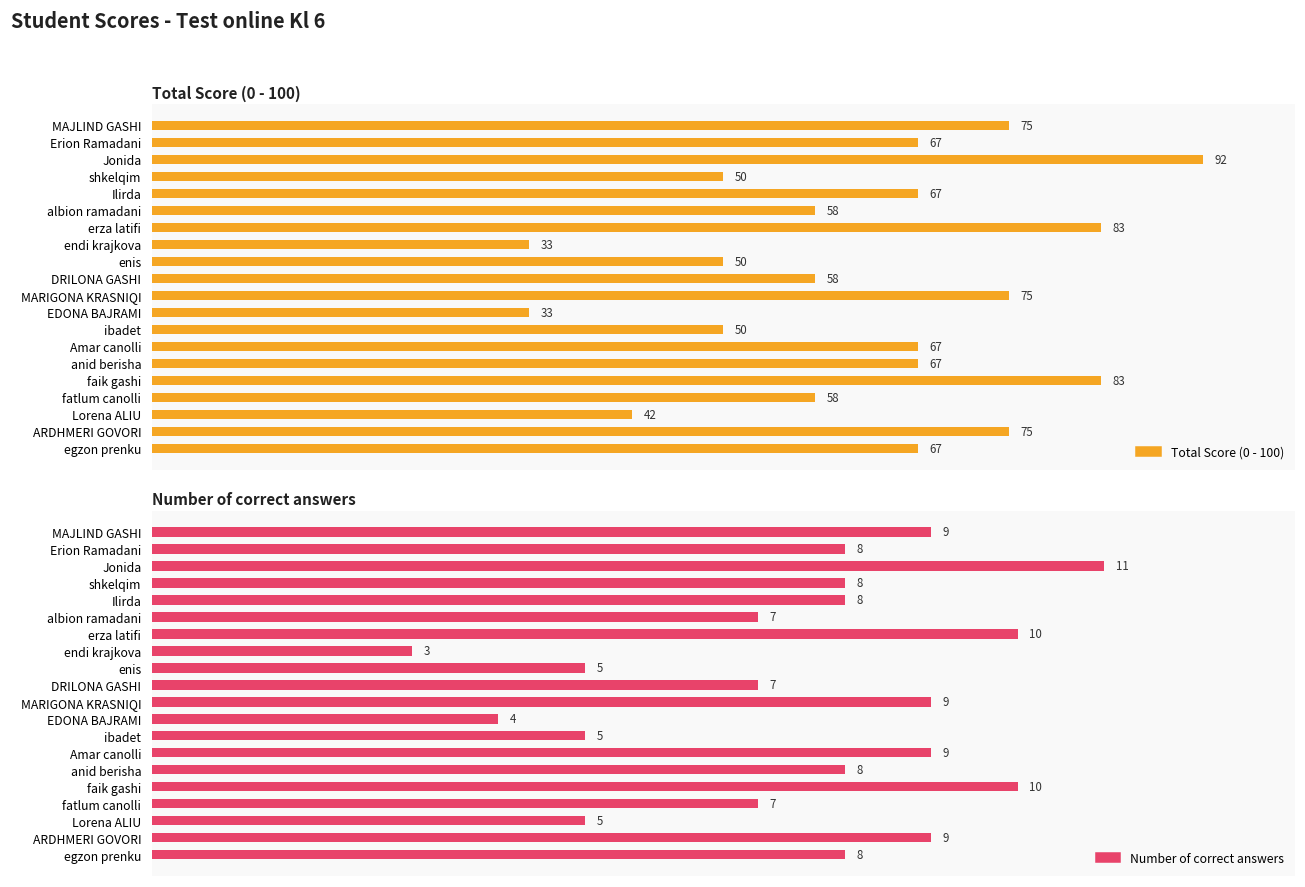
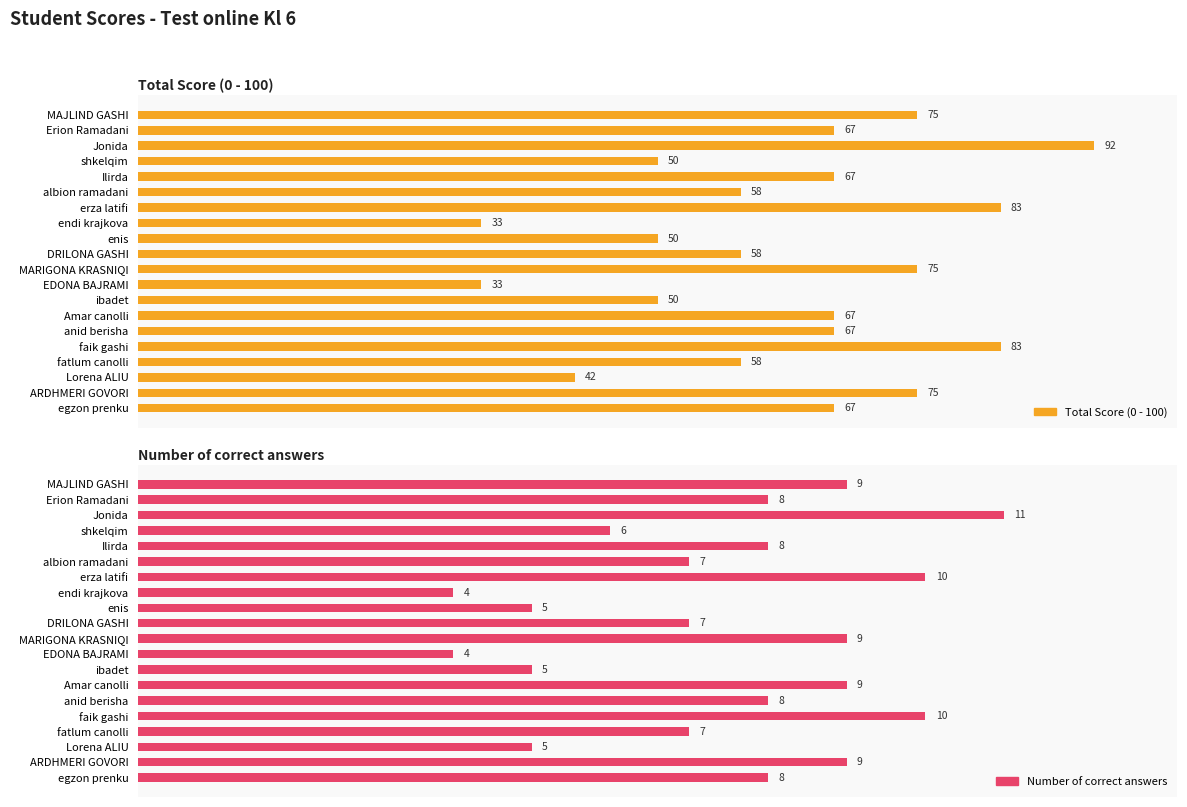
  {
    "Total Score (0 - 100)": {
      "MAJLIND GASHI": 75,
      "Erion Ramadani": 67,
      "Jonida": 92,
      "shkelqim": 50,
      "Ilirda": 67,
      "albion ramadani": 58,
      "erza latifi": 83,
      "endi krajkova": 33,
      "enis": 50,
      "DRILONA GASHI": 58,
      "MARIGONA KRASNIQI": 75,
      "EDONA BAJRAMI": 33,
      "ibadet": 50,
      "Amar canolli": 67,
      "anid berisha": 67,
      "faik gashi": 83,
      "fatlum canolli": 58,
      "Lorena ALIU": 42,
      "ARDHMERI GOVORI": 75,
      "egzon prenku": 67
    },
    "Number of correct answers": {
      "MAJLIND GASHI": 9,
      "Erion Ramadani": 8,
      "Jonida": 11,
-     "shkelqim": 8,
+     "shkelqim": 6,
      "Ilirda": 8,
      "albion ramadani": 7,
      "erza latifi": 10,
-     "endi krajkova": 3,
+     "endi krajkova": 4,
      "enis": 5,
      "DRILONA GASHI": 7,
      "MARIGONA KRASNIQI": 9,
      "EDONA BAJRAMI": 4,
      "ibadet": 5,
      "Amar canolli": 9,
      "anid berisha": 8,
      "faik gashi": 10,
      "fatlum canolli": 7,
      "Lorena ALIU": 5,
      "ARDHMERI GOVORI": 9,
      "egzon prenku": 8
    }
  }
